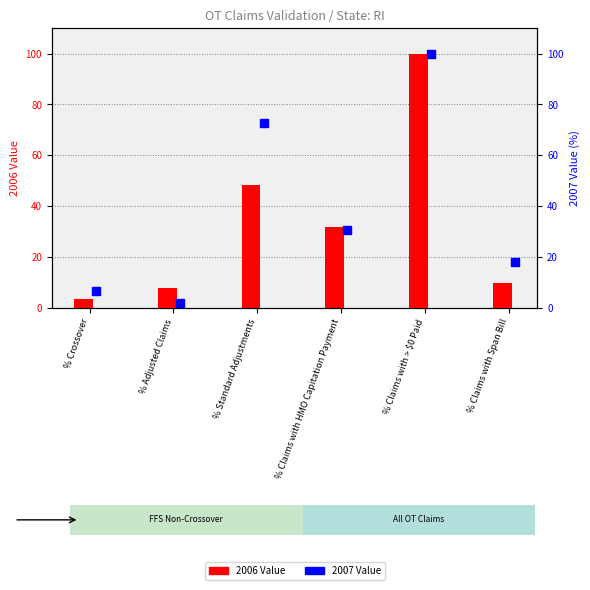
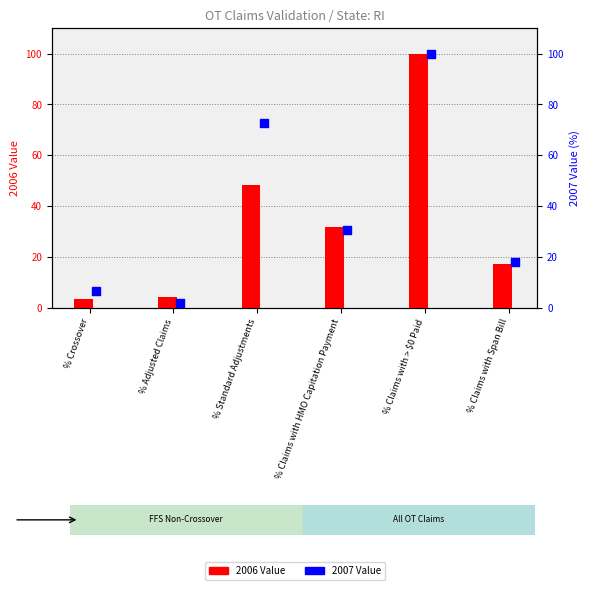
  {
    "2006 Value": {
      "% Crossover": 3,
-     "% Adjusted Claims": 8,
+     "% Adjusted Claims": 4,
      "% Standard Adjustments": 48,
      "% Claims with HMO Capitation Payment": 32,
      "% Claims with > $0 Paid": 100,
-     "% Claims with Span Bill": 10
+     "% Claims with Span Bill": 17
    }
  }
